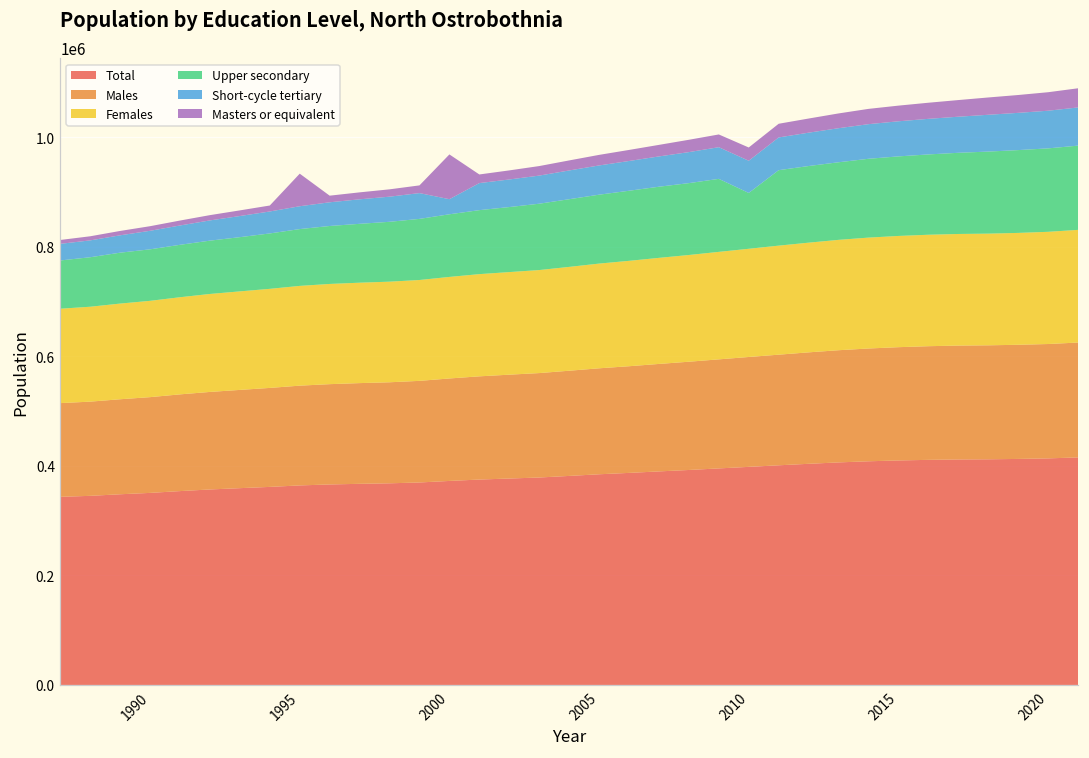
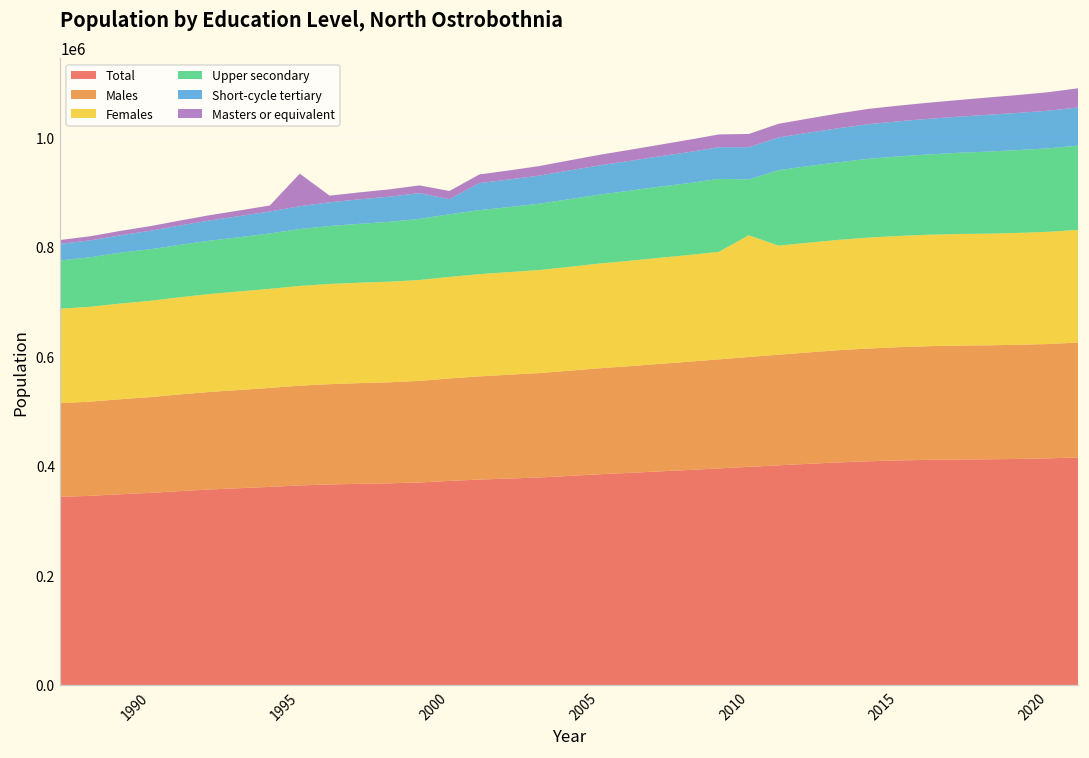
  {
    "Females": {
      "1990": 180000,
      "1995": 180000,
      "2000": 190000,
      "2005": 190000,
-     "2010": 200000,
+     "2010": 220000,
      "2015": 200000,
      "2020": 200000
    },
    "Upper secondary": {
      "1990": 90000,
      "1995": 100000,
      "2000": 110000,
      "2005": 130000,
      "2010": 100000,
      "2015": 150000,
      "2020": 150000
    },
    "Short-cycle tertiary": {
      "1990": 30000,
      "1995": 40000,
      "2000": 30000,
      "2005": 50000,
      "2010": 60000,
      "2015": 60000,
      "2020": 70000
    },
    "Masters or equivalent": {
      "1990": 10000,
      "1995": 60000,
-     "2000": 80000,
+     "2000": 10000,
      "2005": 20000,
      "2010": 20000,
      "2015": 30000,
      "2020": 30000
    }
  }
